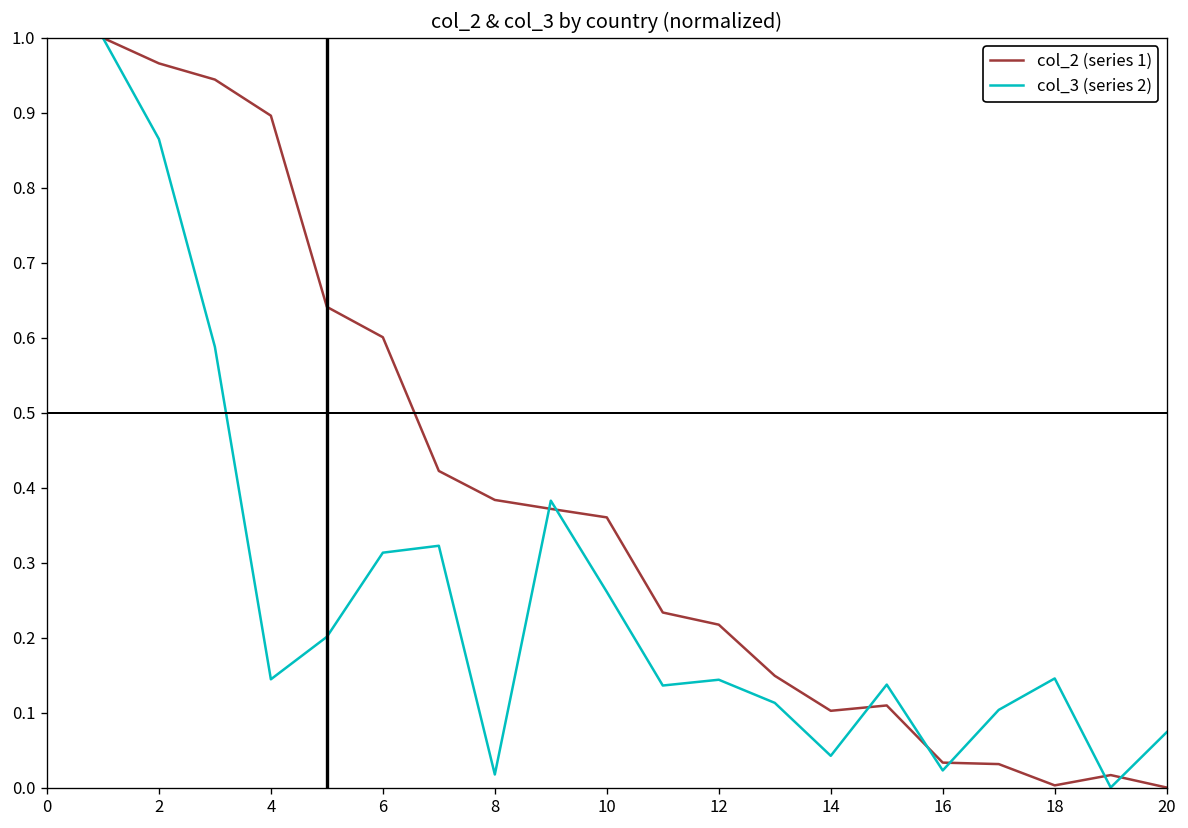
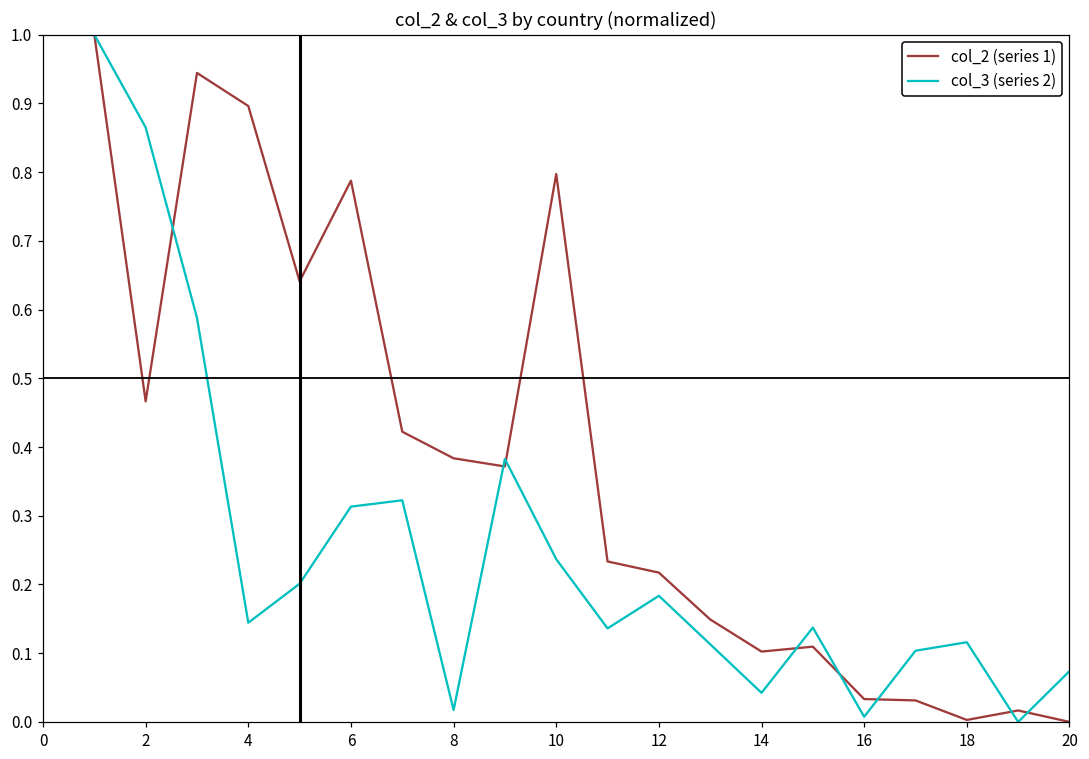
  {
    "col_2 (series 1)": {
-     "2": 0.97,
+     "2": 0.47,
      "4": 0.90,
-     "6": 0.60,
+     "6": 0.79,
      "8": 0.38,
-     "10": 0.36,
+     "10": 0.80,
      "12": 0.22,
      "14": 0.10,
      "16": 0.03,
      "18": 0.00,
      "20": 0.00
    },
    "col_3 (series 2)": {
      "2": 0.87,
      "4": 0.14,
      "6": 0.31,
      "8": 0.02,
-     "10": 0.26,
-     "12": 0.14,
+     "10": 0.24,
+     "12": 0.18,
      "14": 0.04,
-     "16": 0.02,
-     "18": 0.15,
+     "16": 0.01,
+     "18": 0.12,
      "20": 0.07
    }
  }
